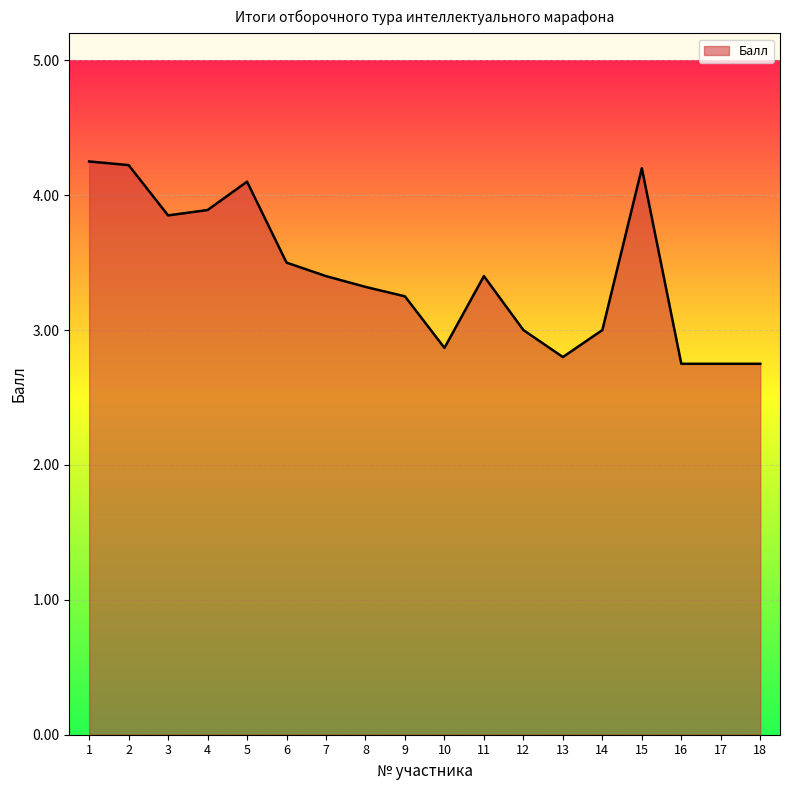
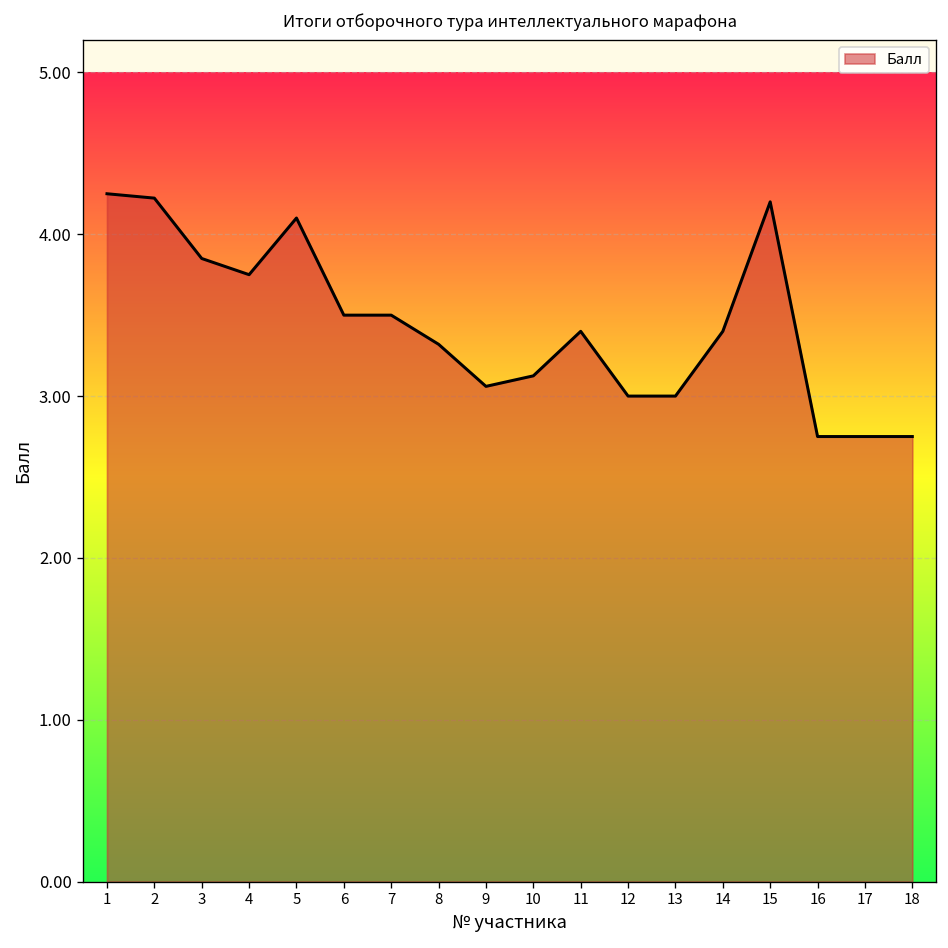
  {
    "1": 4.25,
    "2": 4.22,
    "3": 3.85,
-   "4": 3.89,
+   "4": 3.75,
    "5": 4.10,
    "6": 3.50,
-   "7": 3.4,
+   "7": 3.5,
    "8": 3.32,
-   "9": 3.25,
-   "10": 2.87,
+   "9": 3.06,
+   "10": 3.13,
    "11": 3.40,
    "12": 3.00,
-   "13": 2.8,
-   "14": 3.0,
+   "13": 3.0,
+   "14": 3.4,
    "15": 4.20,
    "16": 2.75,
    "17": 2.75,
    "18": 2.75
  }
